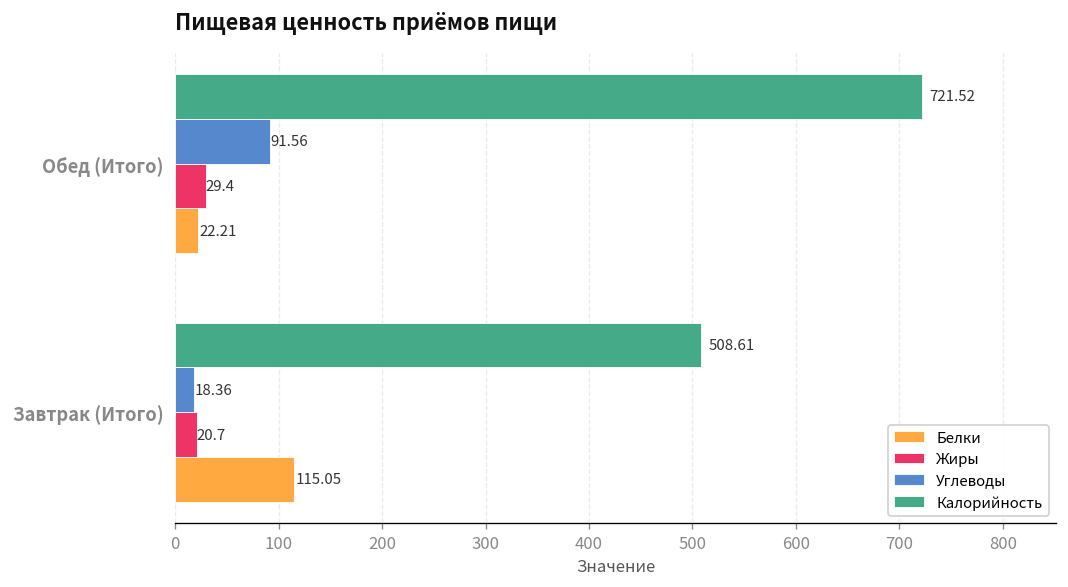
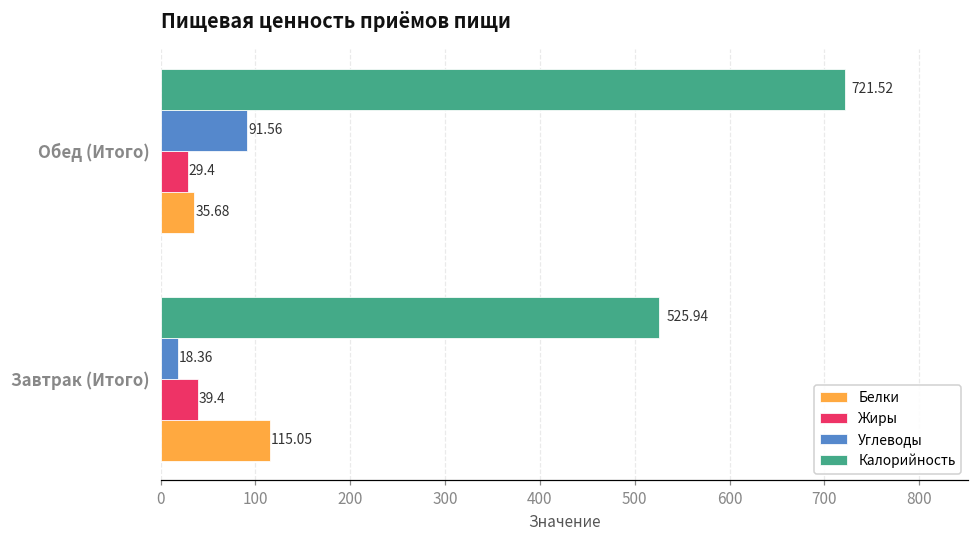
  {
    "Белки": {
-     "Обед (Итого)": 22.21,
+     "Обед (Итого)": 35.68,
      "Завтрак (Итого)": 115.05
    },
    "Жиры": {
      "Обед (Итого)": 29.4,
-     "Завтрак (Итого)": 20.7
+     "Завтрак (Итого)": 39.4
    },
    "Углеводы": {
      "Обед (Итого)": 91.56,
      "Завтрак (Итого)": 18.36
    },
    "Калорийность": {
      "Обед (Итого)": 721.52,
-     "Завтрак (Итого)": 508.61
+     "Завтрак (Итого)": 525.94
    }
  }
